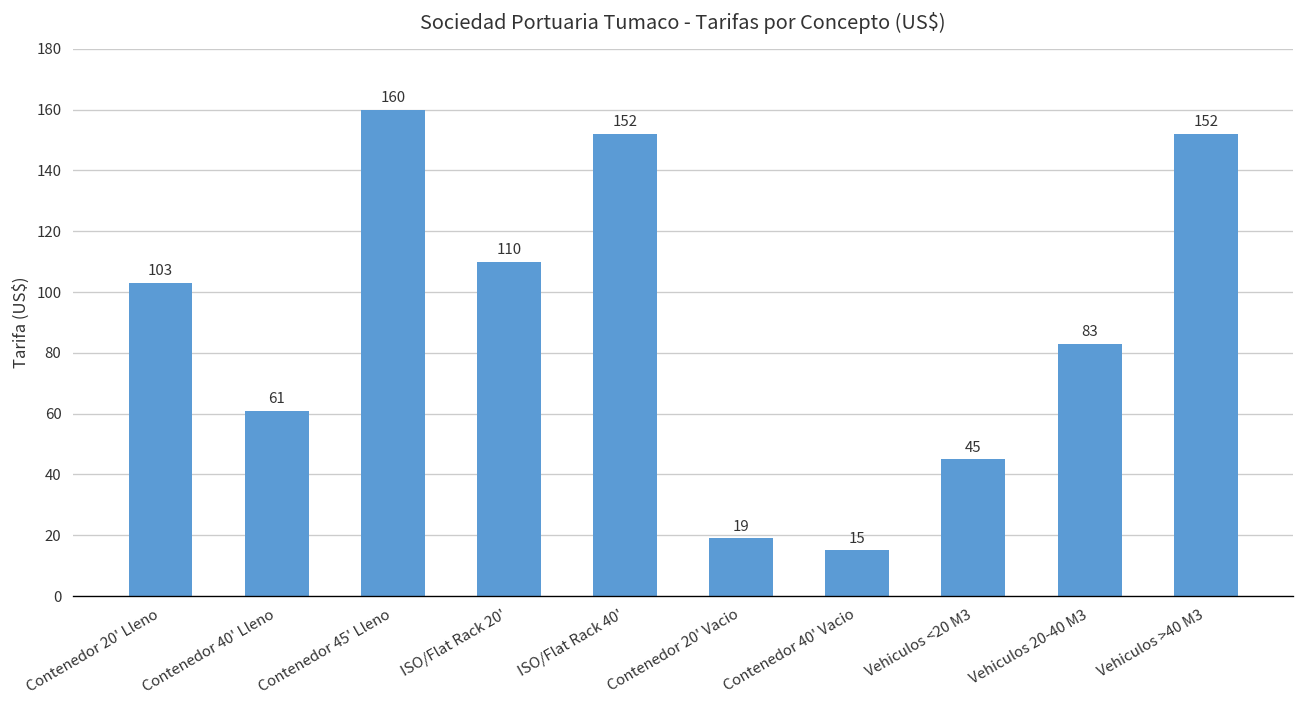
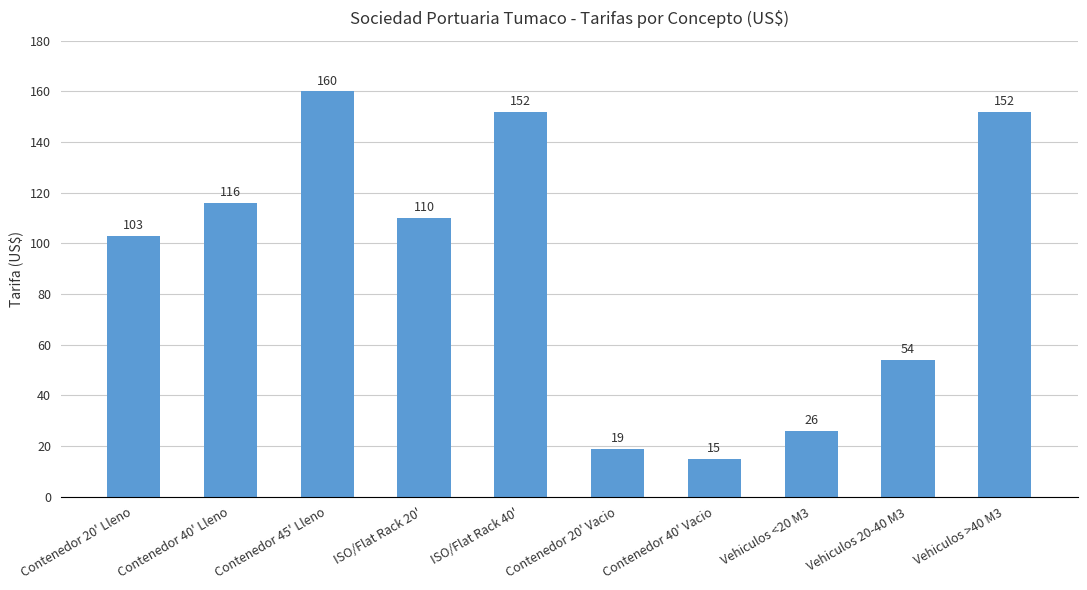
  {
    "Contenedor 20' Lleno": 103,
-   "Contenedor 40' Lleno": 61,
+   "Contenedor 40' Lleno": 116,
    "Contenedor 45' Lleno": 160,
    "ISO/Flat Rack 20'": 110,
    "ISO/Flat Rack 40'": 152,
    "Contenedor 20' Vacio": 19,
    "Contenedor 40' Vacio": 15,
-   "Vehiculos <20 M3": 45,
-   "Vehiculos 20-40 M3": 83,
+   "Vehiculos <20 M3": 26,
+   "Vehiculos 20-40 M3": 54,
    "Vehiculos >40 M3": 152
  }
